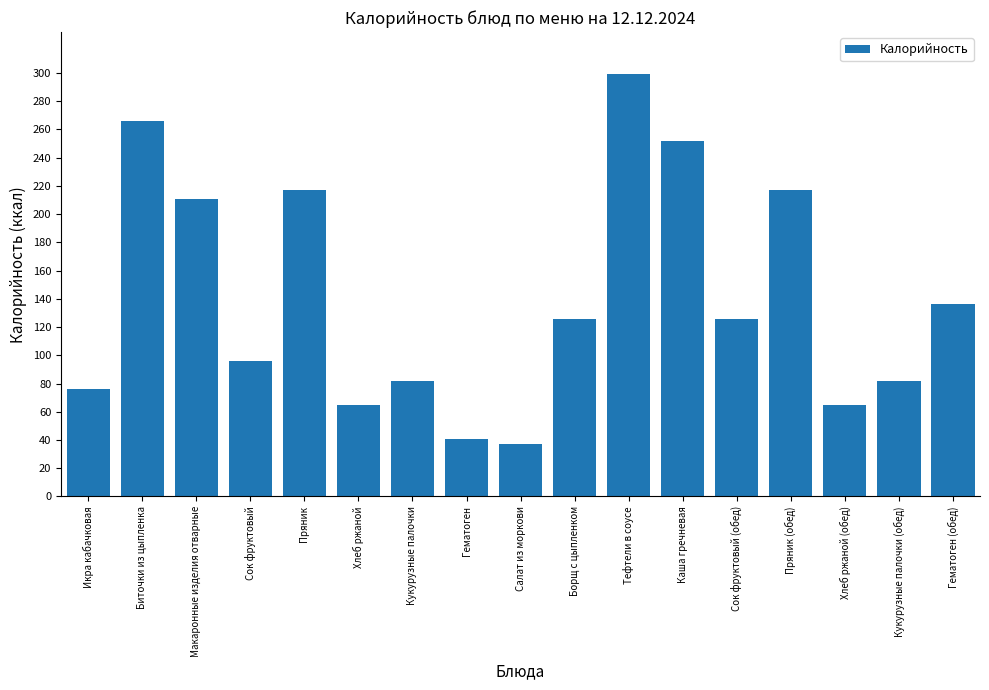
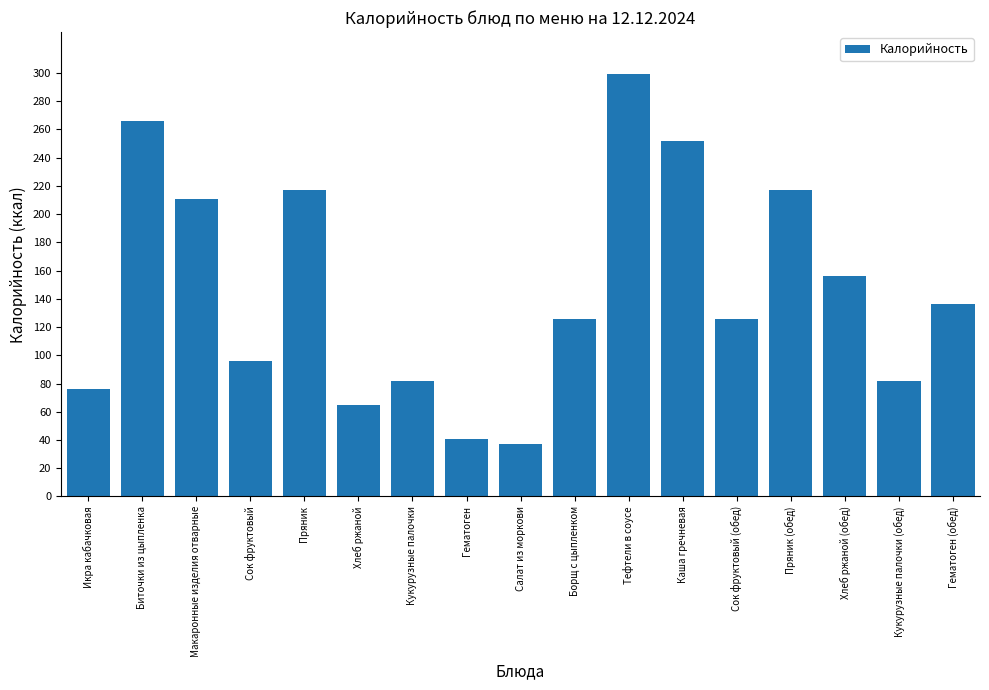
  {
    "Икра кабачковая": 76,
    "Биточки из цыпленка": 266,
    "Макаронные изделия отварные": 211,
    "Сок фруктовый": 96,
    "Пряник": 217,
    "Хлеб ржаной": 65,
    "Кукурузные палочки": 82,
    "Гематоген": 41,
    "Салат из моркови": 37,
    "Борщ с цыпленком": 126,
    "Тефтели в соусе": 299,
    "Каша гречневая": 252,
    "Сок фруктовый (обед)": 126,
    "Пряник (обед)": 217,
-   "Хлеб ржаной (обед)": 65,
+   "Хлеб ржаной (обед)": 156,
    "Кукурузные палочки (обед)": 82,
    "Гематоген (обед)": 136
  }
